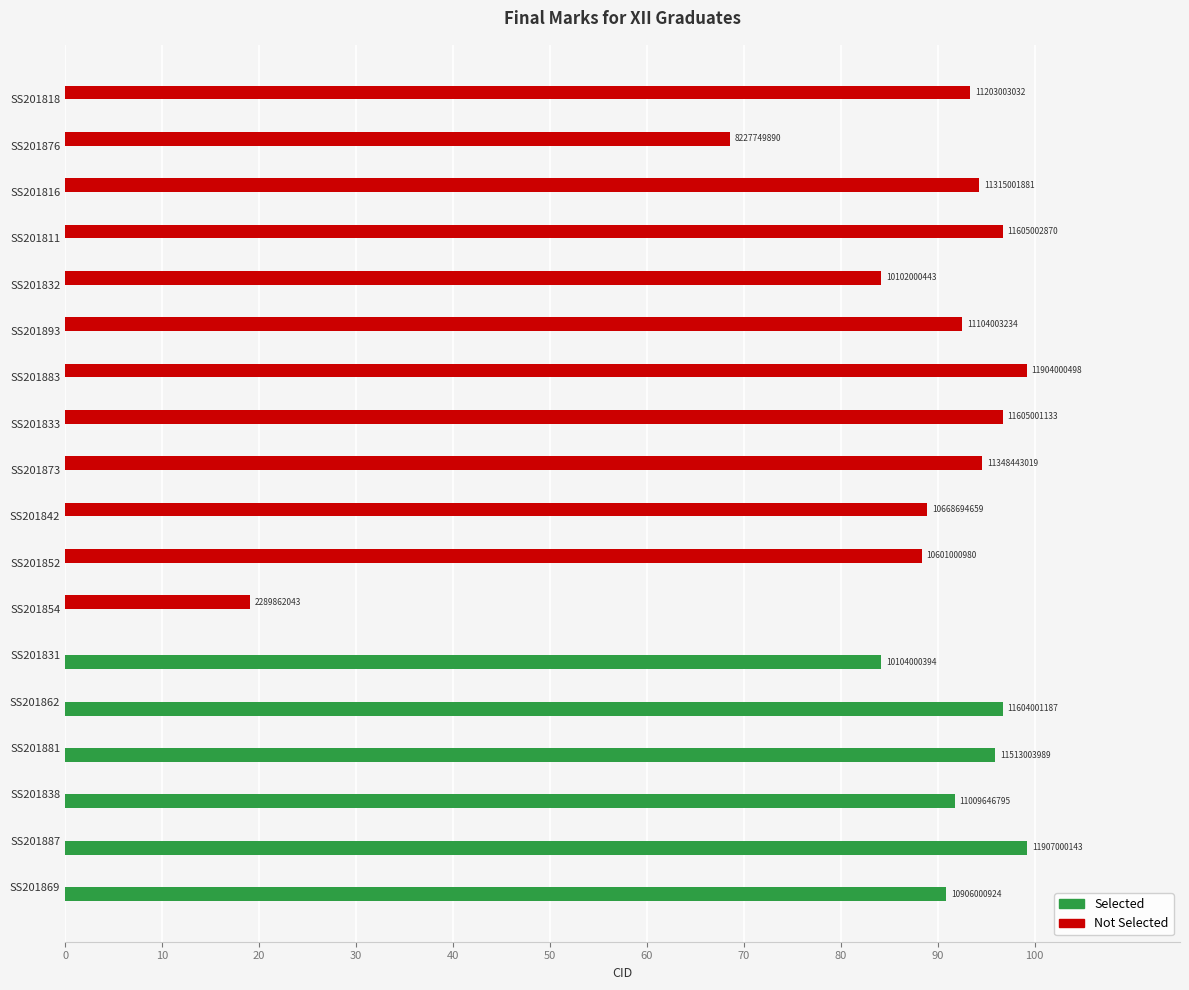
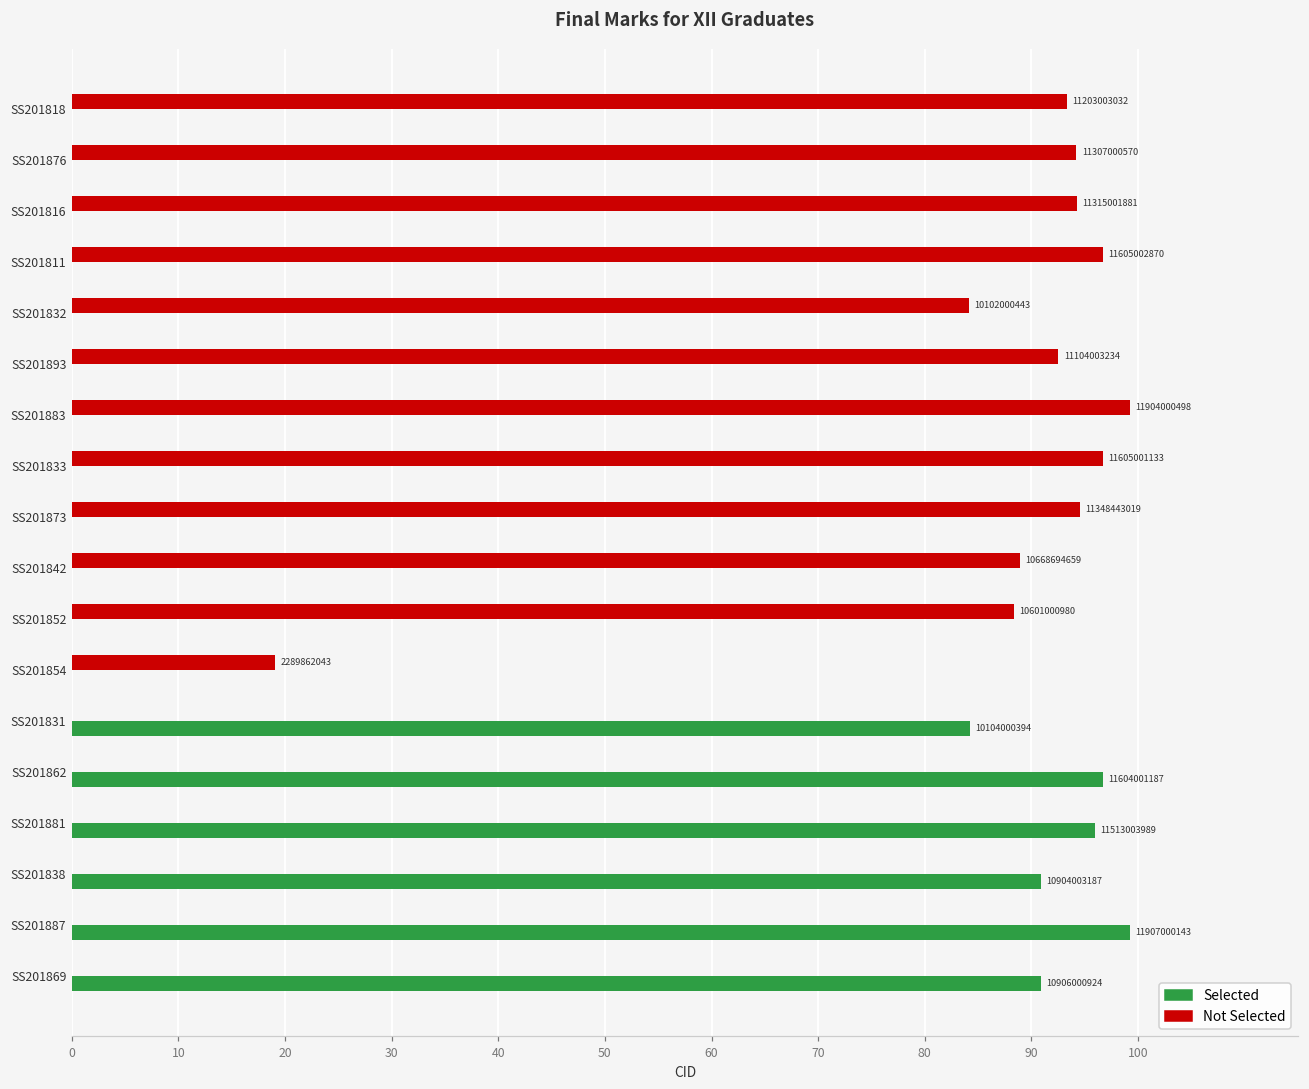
  {
    "Selected": {
-     "SS201838": 11009646795
+     "SS201838": 10904003187
    },
    "Not Selected": {
-     "SS201876": 8227749890
+     "SS201876": 11307000570
    }
  }
